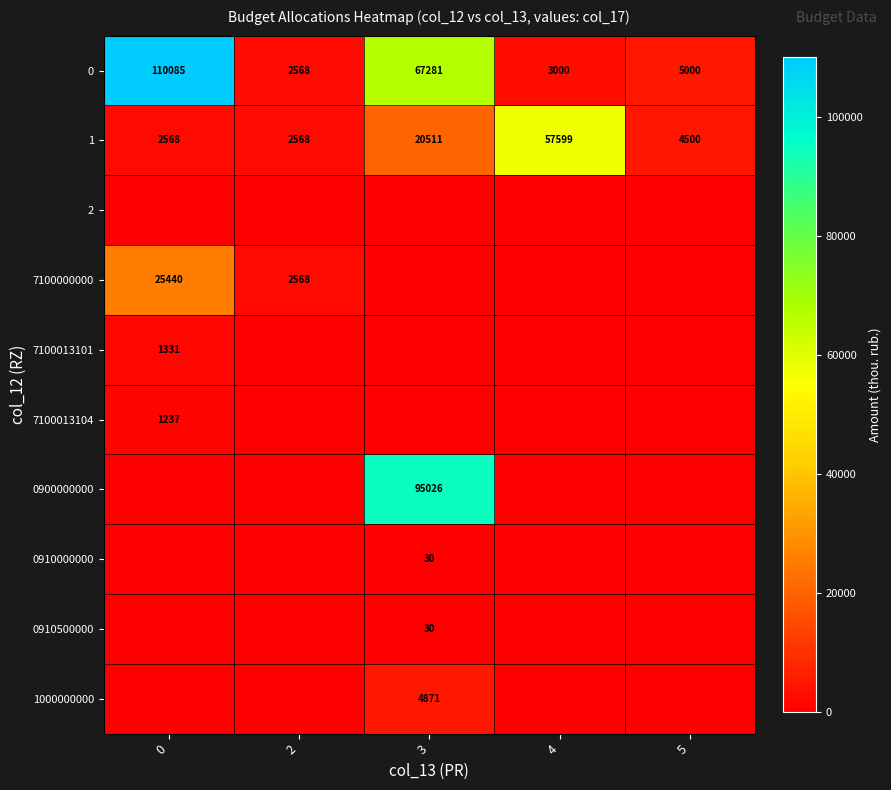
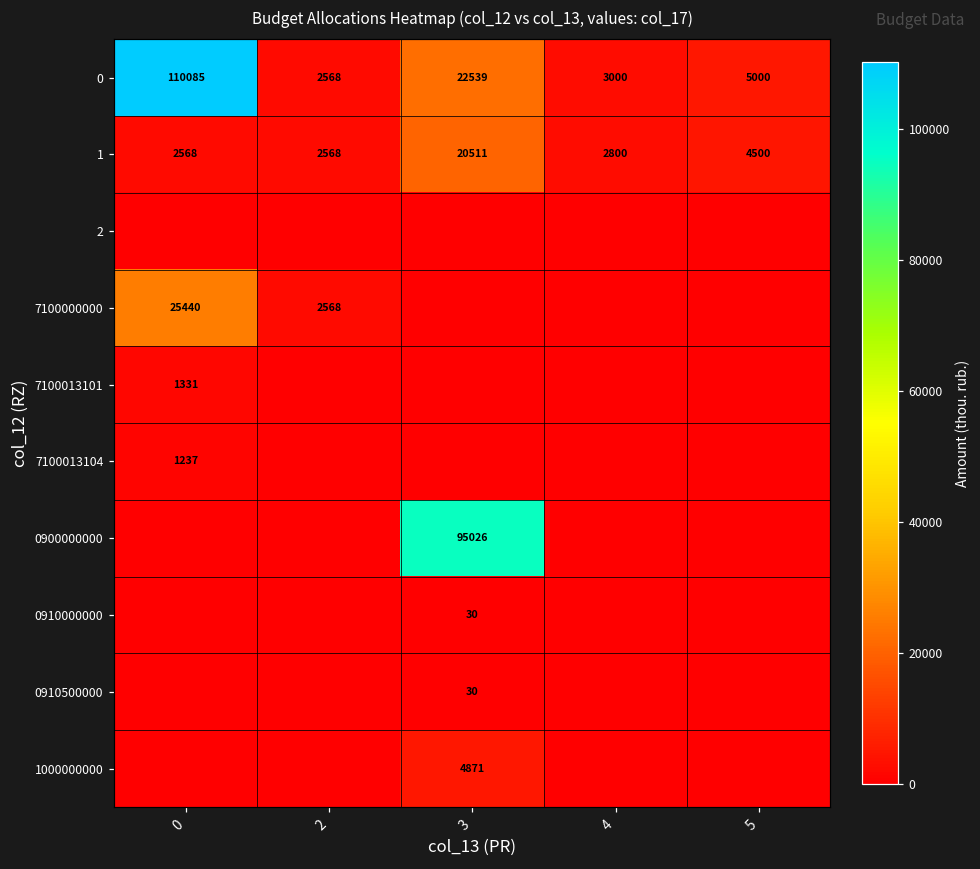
  {
    "0": {
      "0": 110085,
      "2": 2568,
-     "3": 67281,
+     "3": 22539,
      "4": 3000,
      "5": 5000
    },
    "1": {
      "0": 2568,
      "2": 2568,
      "3": 20511,
-     "4": 57599,
+     "4": 2800,
      "5": 4500
    },
    "7100000000": {
      "0": 25440,
      "2": 2568
    },
    "7100013101": {
      "0": 1331
    },
    "7100013104": {
      "0": 1237
    },
    "0900000000": {
      "3": 95026
    },
    "0910000000": {
      "3": 30
    },
    "0910500000": {
      "3": 30
    },
    "1000000000": {
      "3": 4871
    }
  }
